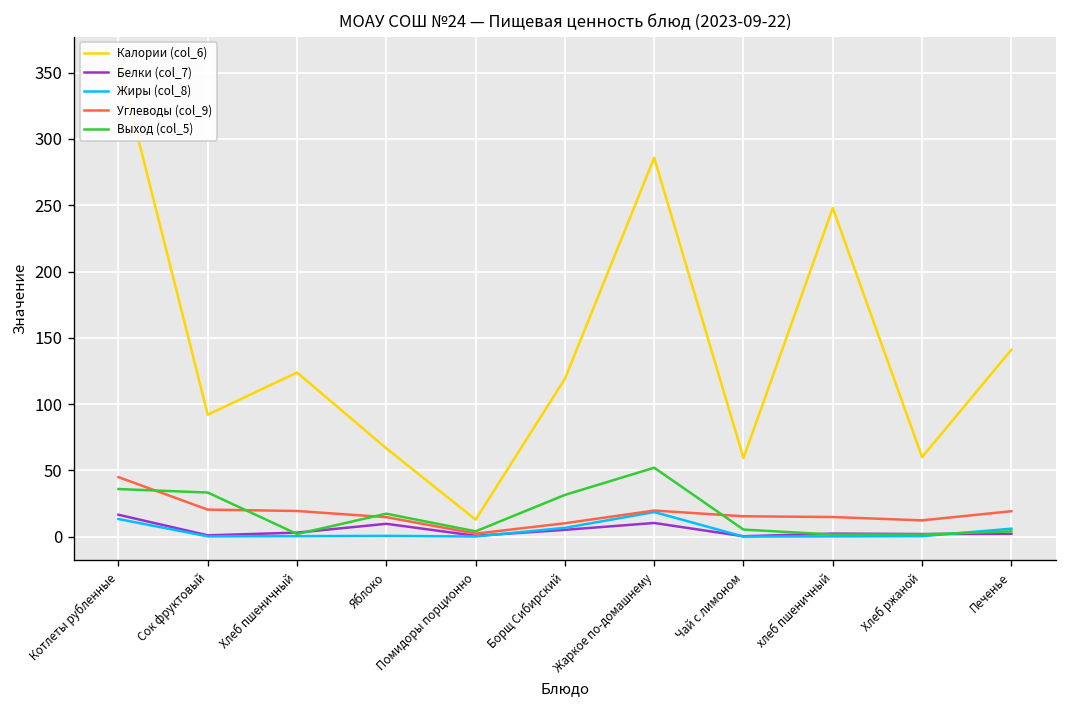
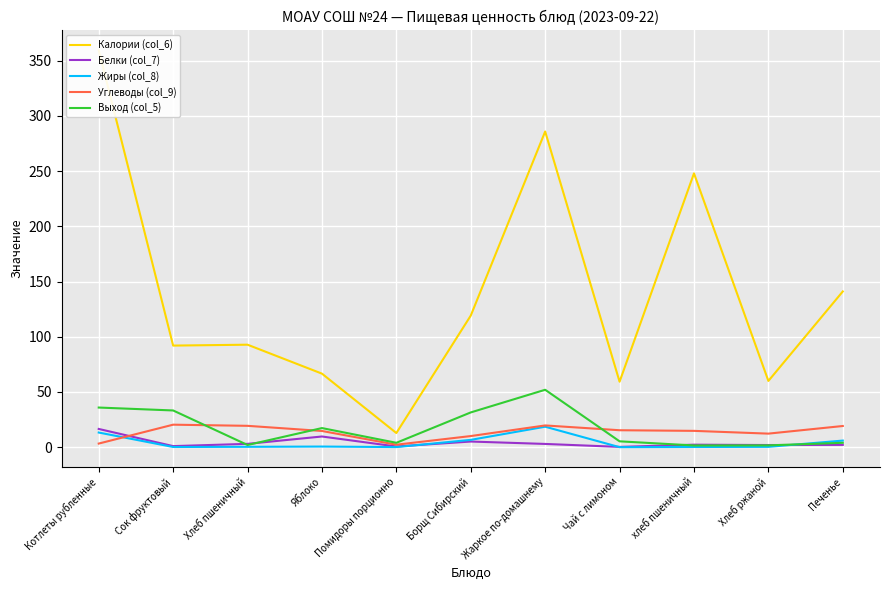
  {
    "Калории (col_6)": {
      "Сок фруктовый": 92,
-     "Хлеб пшеничный": 124,
+     "Хлеб пшеничный": 93,
      "Яблоко": 67,
      "Помидоры порционно": 13,
      "Борщ Сибирский": 119,
      "Жаркое по-домашнему": 286,
      "Чай с лимоном": 59,
      "хлеб пшеничный": 248,
      "Хлеб ржаной": 60,
      "Печенье": 141
    },
    "Белки (col_7)": {
      "Котлеты рубленные": 17,
      "Яблоко": 10,
-     "Жаркое по-домашнему": 10
+     "Жаркое по-домашнему": 3
    },
    "Жиры (col_8)": {
      "Котлеты рубленные": 13,
      "Яблоко": 1
    },
    "Углеводы (col_9)": {
-     "Котлеты рубленные": 45,
+     "Котлеты рубленные": 3,
      "Сок фруктовый": 20,
      "Хлеб пшеничный": 19,
      "Яблоко": 15,
      "Борщ Сибирский": 10,
      "Чай с лимоном": 15,
      "хлеб пшеничный": 15,
      "Хлеб ржаной": 12,
      "Печенье": 19
    },
    "Выход (col_5)": {
      "Котлеты рубленные": 36,
      "Сок фруктовый": 33,
      "Яблоко": 17,
      "Борщ Сибирский": 32,
      "Жаркое по-домашнему": 52,
      "Чай с лимоном": 5
    }
  }
